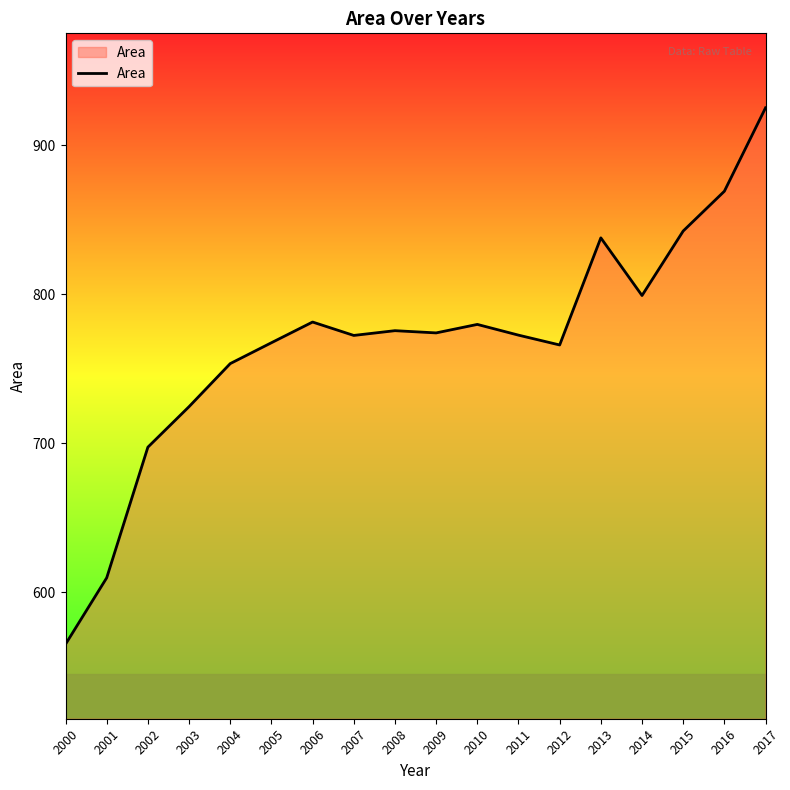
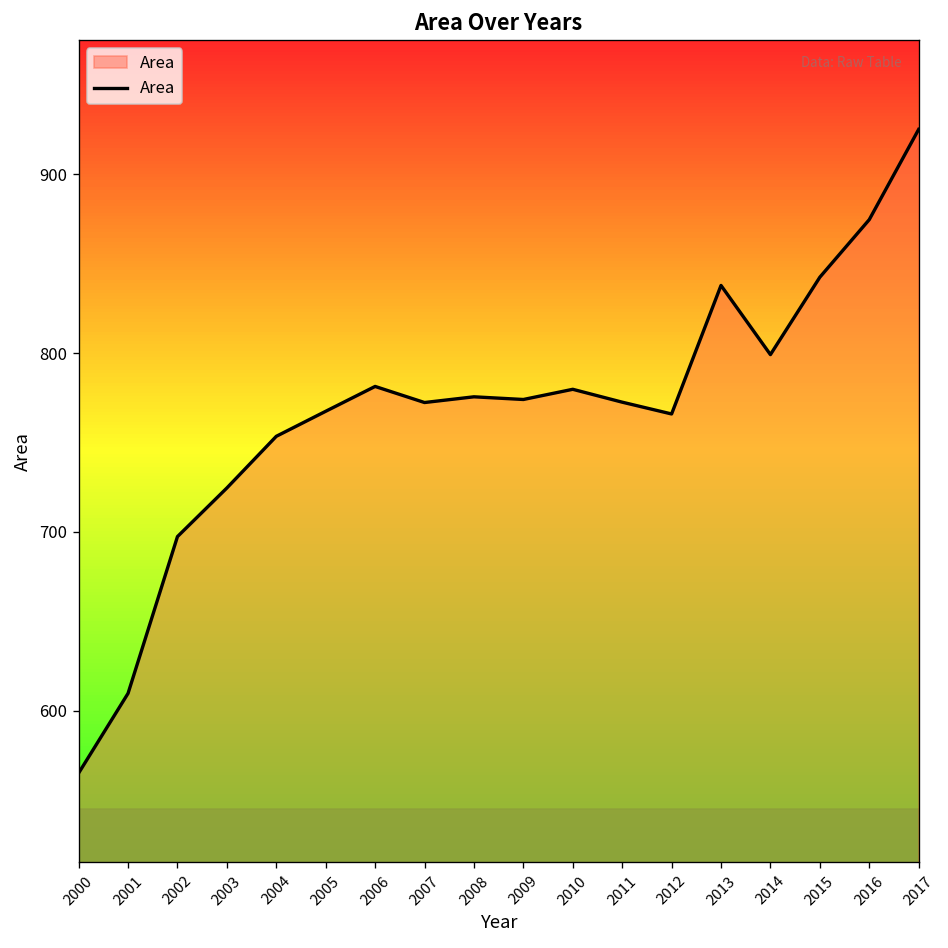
  {
    "2000": 565,
    "2001": 610,
    "2002": 697,
    "2003": 725,
    "2004": 753,
    "2005": 767,
    "2006": 781,
    "2007": 772,
    "2008": 776,
    "2009": 774,
    "2010": 780,
    "2011": 773,
    "2012": 766,
    "2013": 838,
    "2014": 799,
    "2015": 842,
-   "2016": 869,
+   "2016": 875,
    "2017": 925
  }
